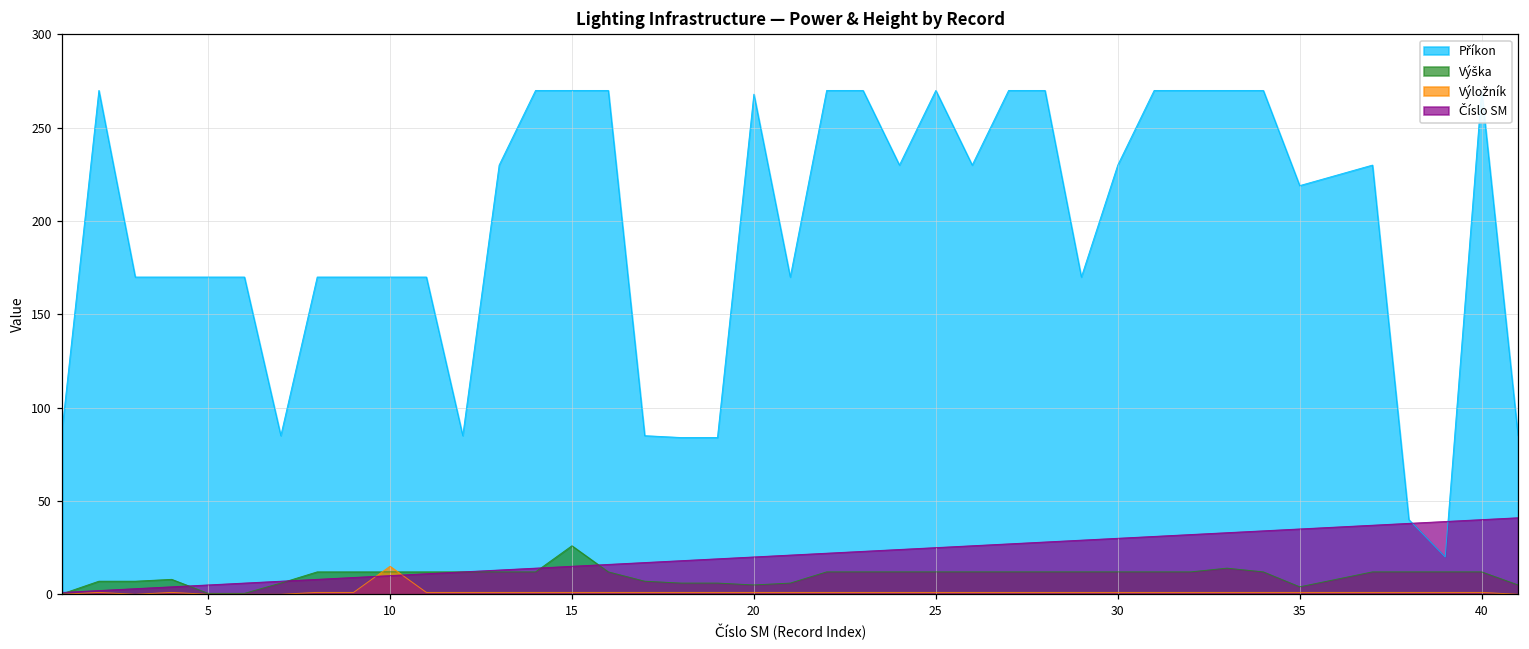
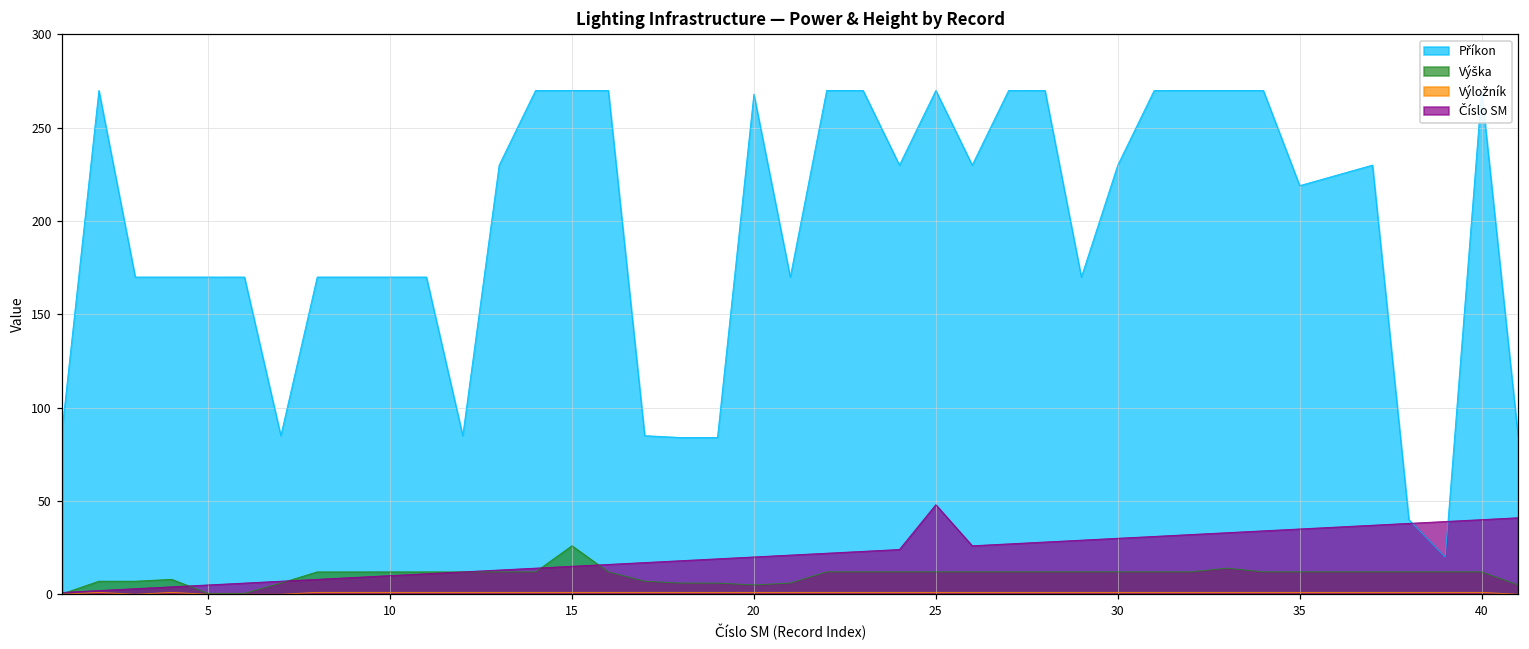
  {
    "Příkon": {
      "5": 170,
      "10": 170,
      "15": 270,
      "20": 268,
      "25": 270,
      "30": 230,
      "35": 219
    },
    "Výška": {
      "10": 12,
      "15": 26,
      "20": 5,
      "25": 12,
      "30": 12,
-     "35": 4,
+     "35": 12,
      "40": 12
    },
    "Výložník": {
-     "10": 15,
+     "10": 1,
      "15": 1,
      "20": 1,
      "25": 1,
      "30": 1,
      "35": 1,
      "40": 1
    },
    "Číslo SM": {
      "5": 5,
      "10": 10,
      "15": 15,
      "20": 20,
-     "25": 25,
+     "25": 48,
      "30": 30,
      "35": 35,
      "40": 40
    }
  }
